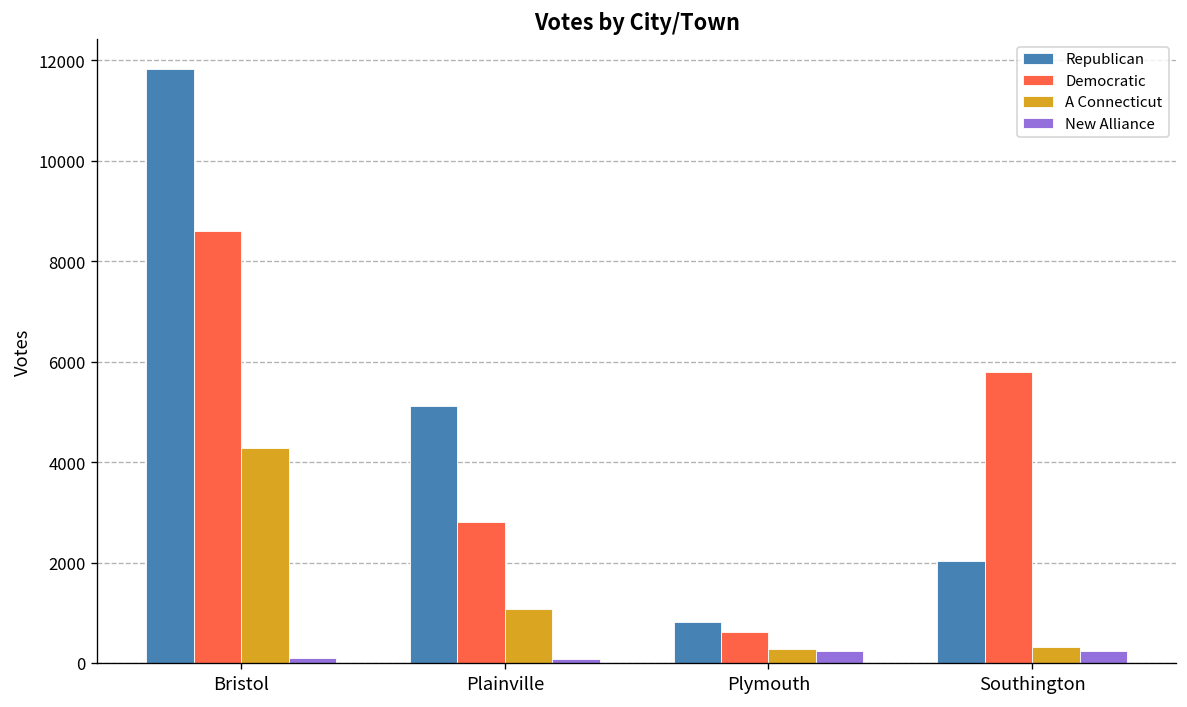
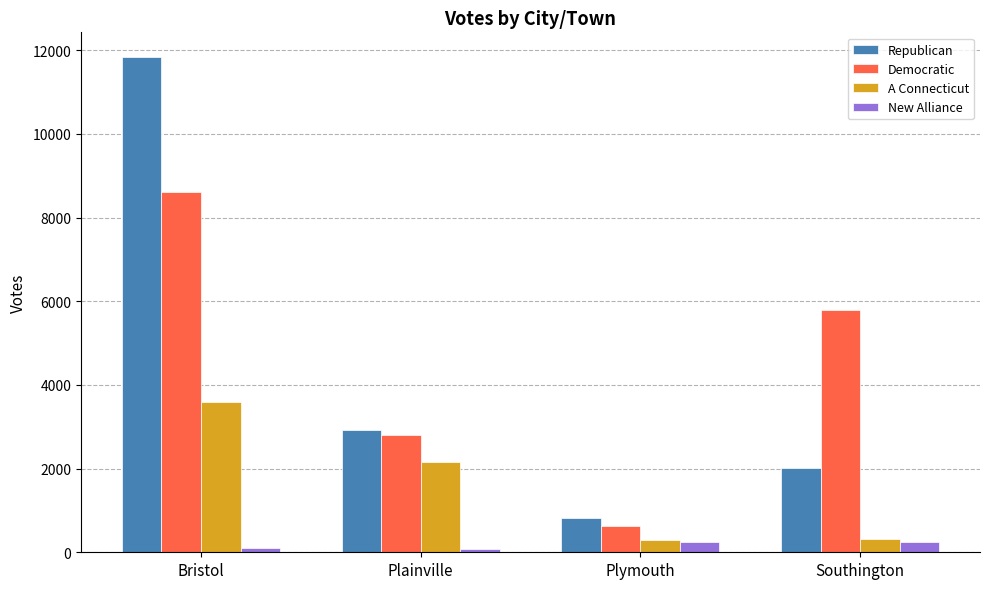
  {
    "Republican": {
      "Bristol": 11800,
-     "Plainville": 5100,
+     "Plainville": 2900,
      "Plymouth": 800,
      "Southington": 2000
    },
    "Democratic": {
      "Bristol": 8600,
      "Plainville": 2800,
      "Plymouth": 600,
      "Southington": 5800
    },
    "A Connecticut": {
-     "Bristol": 4300,
-     "Plainville": 1100,
+     "Bristol": 3600,
+     "Plainville": 2200,
      "Plymouth": 300,
      "Southington": 300
    },
    "New Alliance": {
      "Bristol": 100,
      "Plainville": 100,
      "Plymouth": 200,
      "Southington": 200
    }
  }
